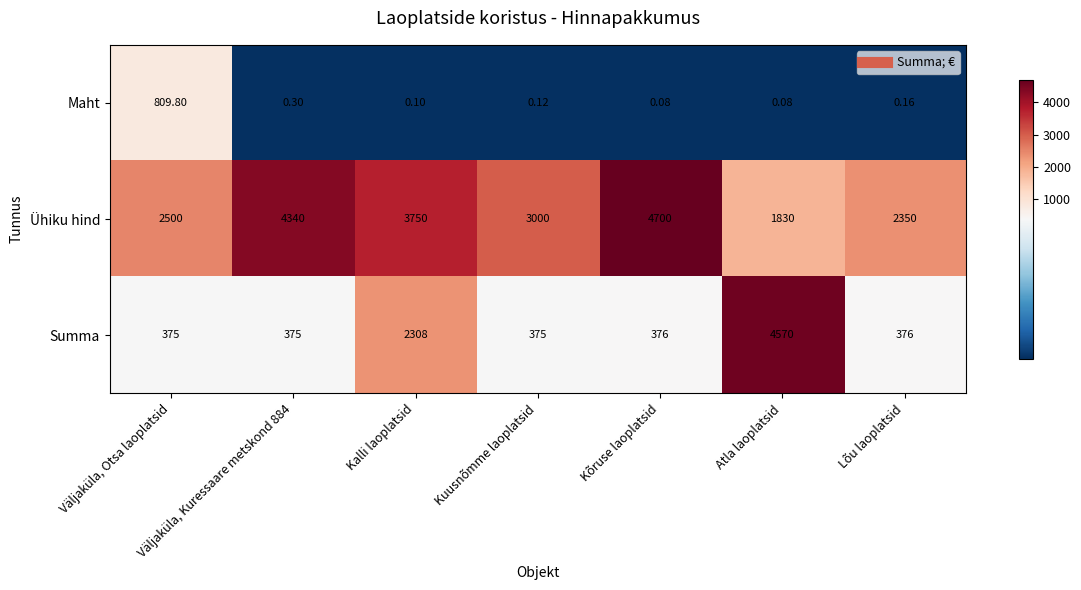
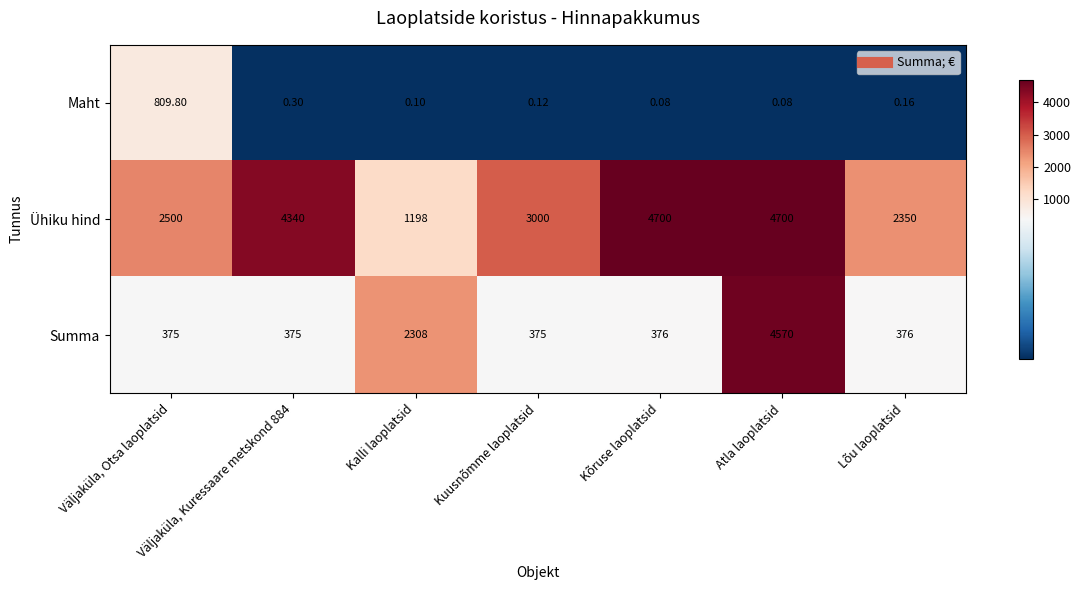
  {
    "Maht": {
      "Väljaküla, Otsa laoplatsid": 809.80,
      "Väljaküla, Kuressaare metskond 884": 0.30,
      "Kalli laoplatsid": 0.10,
      "Kuusnõmme laoplatsid": 0.12,
      "Kõruse laoplatsid": 0.08,
      "Atla laoplatsid": 0.08,
      "Lõu laoplatsid": 0.16
    },
    "Ühiku hind": {
      "Väljaküla, Otsa laoplatsid": 2500,
      "Väljaküla, Kuressaare metskond 884": 4340,
-     "Kalli laoplatsid": 3750,
+     "Kalli laoplatsid": 1198,
      "Kuusnõmme laoplatsid": 3000,
      "Kõruse laoplatsid": 4700,
-     "Atla laoplatsid": 1830,
+     "Atla laoplatsid": 4700,
      "Lõu laoplatsid": 2350
    },
    "Summa": {
      "Väljaküla, Otsa laoplatsid": 375,
      "Väljaküla, Kuressaare metskond 884": 375,
      "Kalli laoplatsid": 2308,
      "Kuusnõmme laoplatsid": 375,
      "Kõruse laoplatsid": 376,
      "Atla laoplatsid": 4570,
      "Lõu laoplatsid": 376
    }
  }
